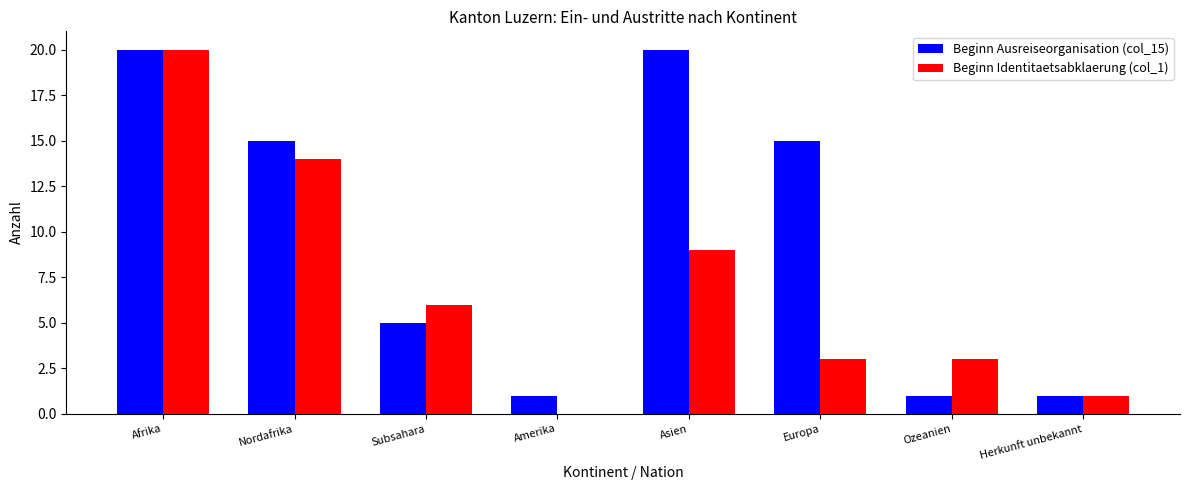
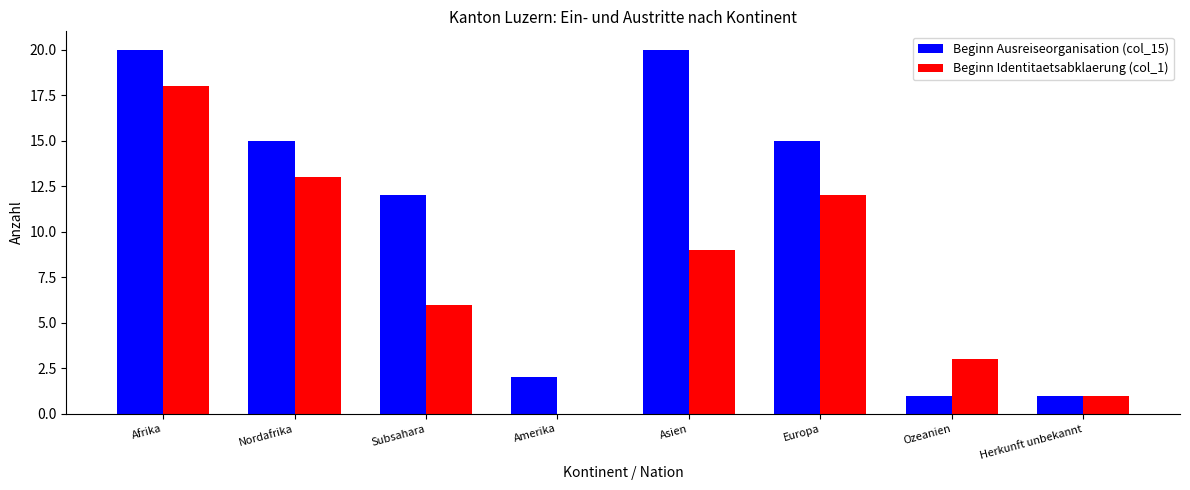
  {
    "Beginn Ausreiseorganisation (col_15)": {
      "Afrika": 20,
      "Nordafrika": 15,
-     "Subsahara": 5,
-     "Amerika": 1,
+     "Subsahara": 12,
+     "Amerika": 2,
      "Asien": 20,
      "Europa": 15,
      "Ozeanien": 1,
      "Herkunft unbekannt": 1
    },
    "Beginn Identitaetsabklaerung (col_1)": {
-     "Afrika": 20,
-     "Nordafrika": 14,
+     "Afrika": 18,
+     "Nordafrika": 13,
      "Subsahara": 6,
      "Amerika": 0,
      "Asien": 9,
-     "Europa": 3,
+     "Europa": 12,
      "Ozeanien": 3,
      "Herkunft unbekannt": 1
    }
  }
